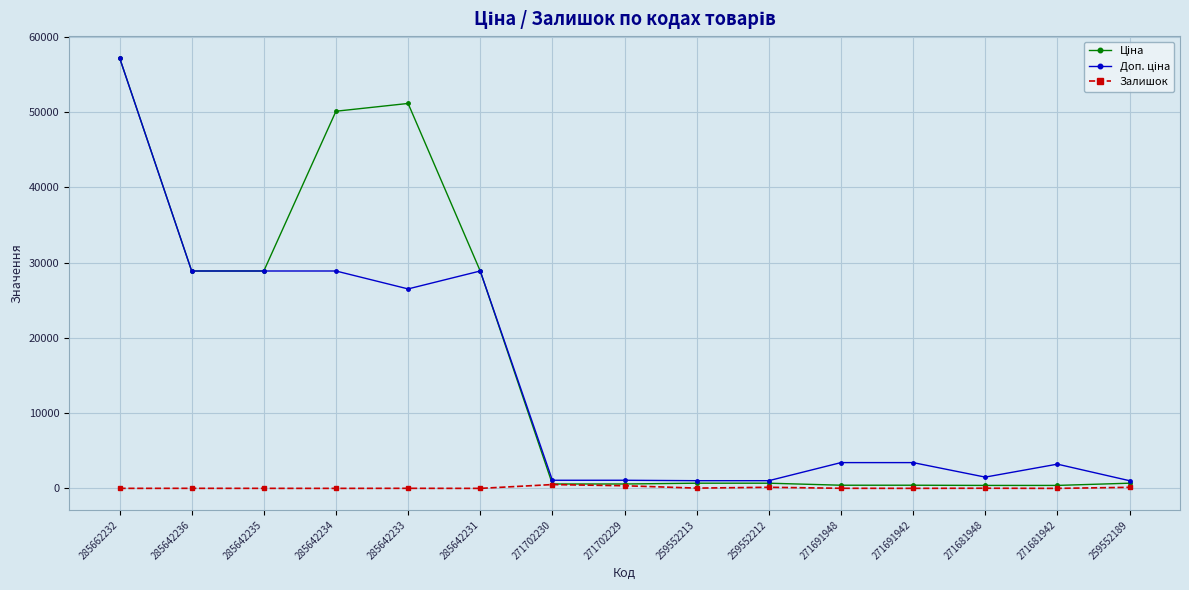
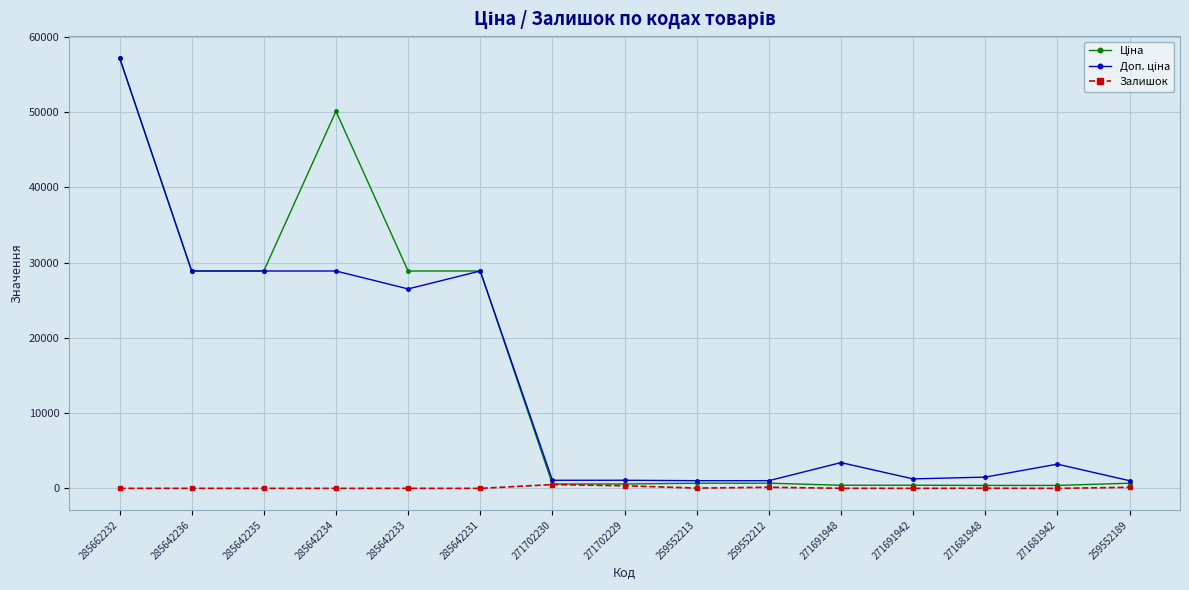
  {
    "Ціна": {
      "285642234": 50000,
-     "285642233": 51000,
+     "285642233": 29000,
      "271691948": 0,
      "271691942": 0,
      "271681948": 0,
      "271681942": 0
    },
    "Доп. ціна": {
      "285642234": 29000,
      "285642233": 27000,
      "271702230": 1000,
      "271702229": 1000,
      "271691948": 3000,
-     "271691942": 3000,
+     "271691942": 1000,
      "271681948": 2000,
      "271681942": 3000
    },
    "Залишок": {
      "285662232": 0,
      "285642236": 0,
      "285642235": 0,
      "285642234": 0,
      "285642233": 0,
      "285642231": 0,
      "259552213": 0,
      "259552212": 0,
      "271691948": 0,
      "271691942": 0,
      "271681948": 0,
      "271681942": 0,
      "259552189": 0
    }
  }
